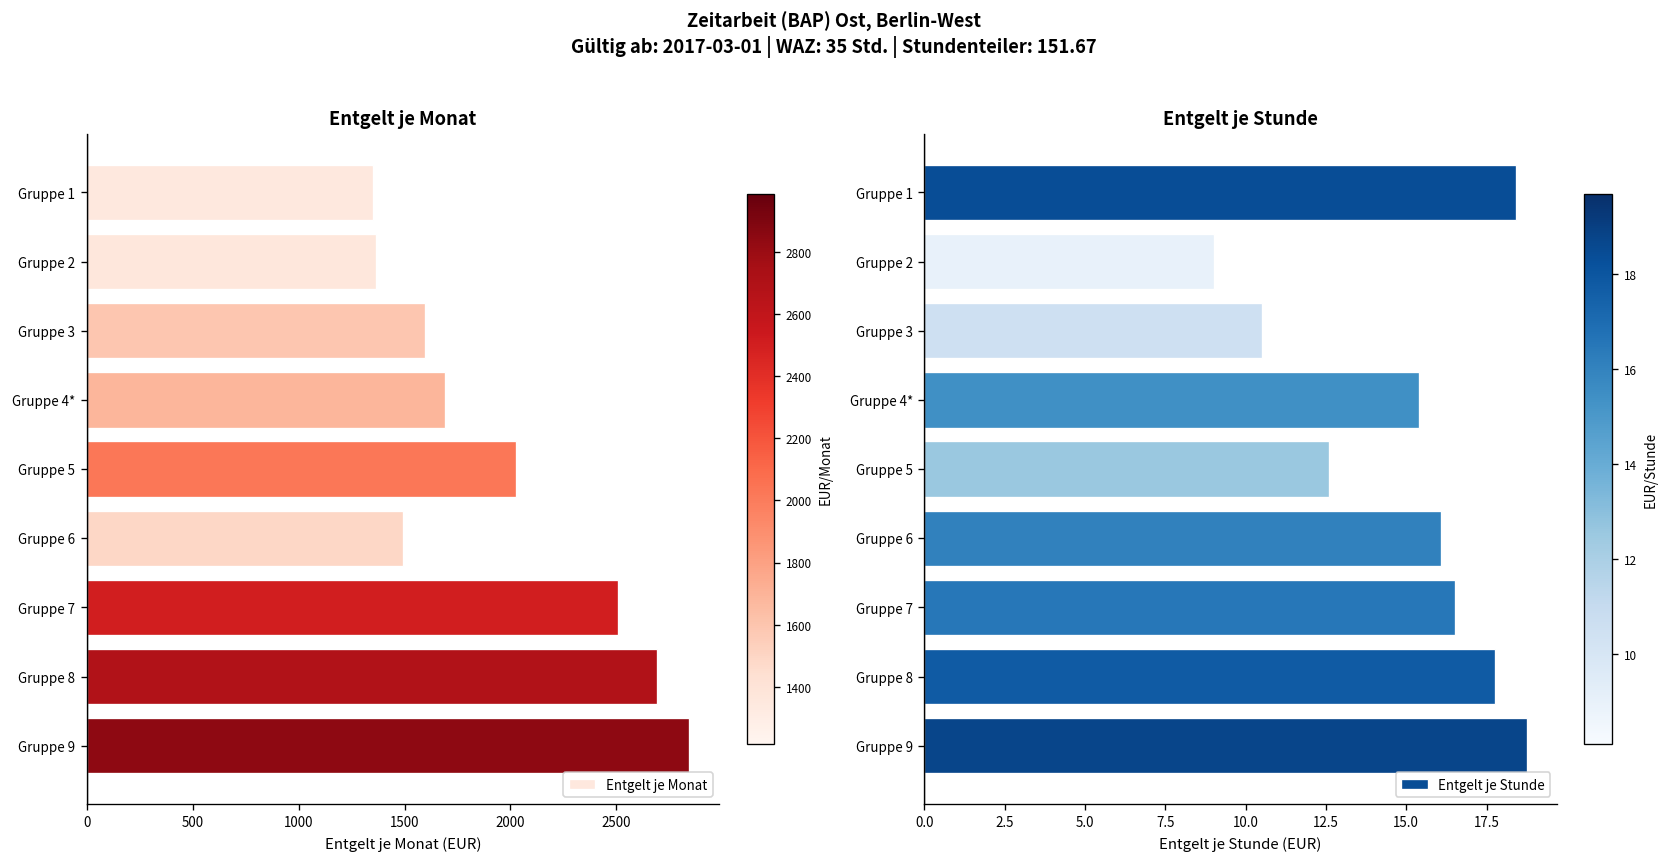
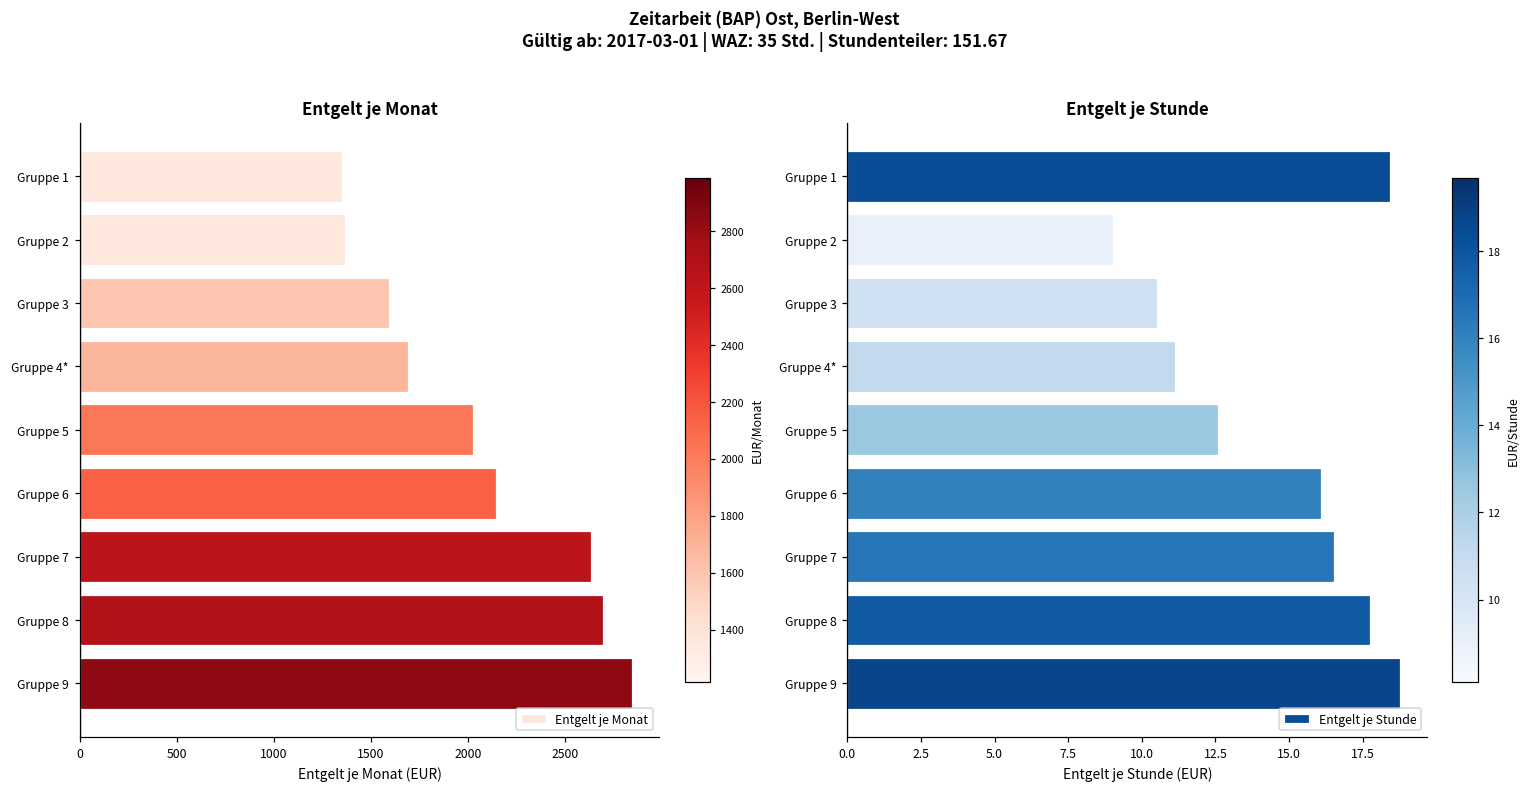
  {
    "Entgelt je Monat": {
      "Gruppe 1": 1350,
      "Gruppe 2": 1370,
      "Gruppe 3": 1600,
      "Gruppe 4*": 1690,
      "Gruppe 5": 2030,
-     "Gruppe 6": 1490,
-     "Gruppe 7": 2510,
+     "Gruppe 6": 2150,
+     "Gruppe 7": 2640,
      "Gruppe 8": 2690,
      "Gruppe 9": 2840
    },
    "Entgelt je Stunde": {
      "Gruppe 1": 18.4,
      "Gruppe 2": 9.0,
      "Gruppe 3": 10.5,
-     "Gruppe 4*": 15.4,
+     "Gruppe 4*": 11.1,
      "Gruppe 5": 12.6,
      "Gruppe 6": 16.1,
      "Gruppe 7": 16.5,
      "Gruppe 8": 17.8,
      "Gruppe 9": 18.8
    }
  }
